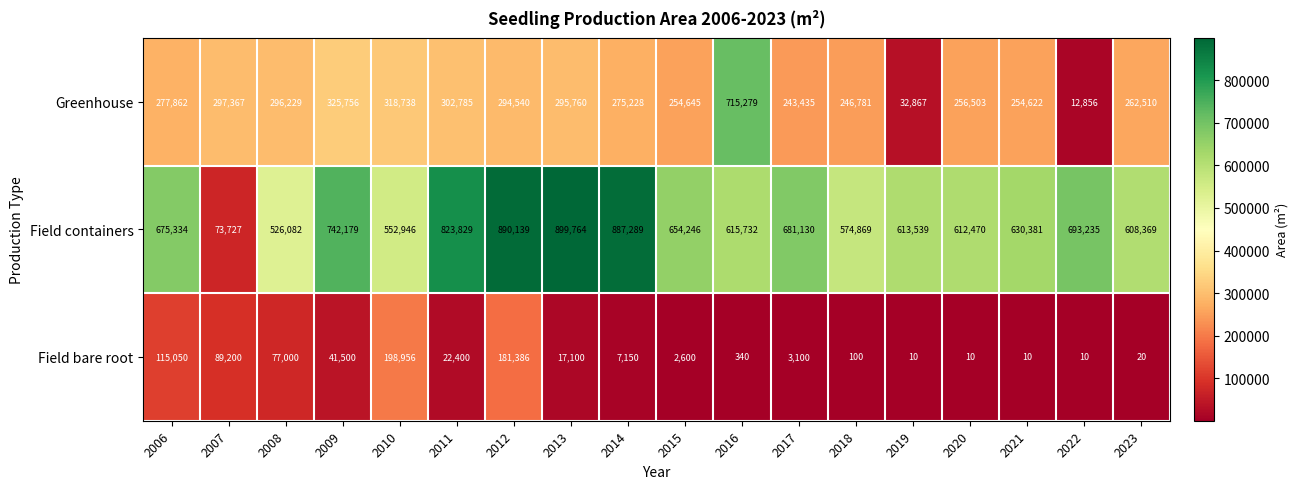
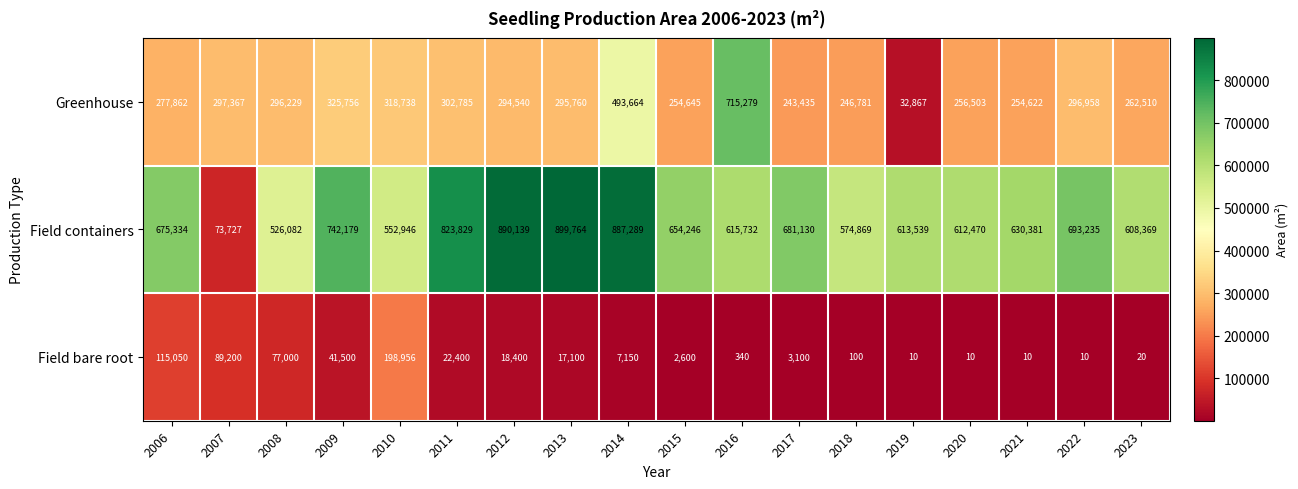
  {
    "Greenhouse": {
      "2006": "277,862",
      "2007": "297,367",
      "2008": "296,229",
      "2009": "325,756",
      "2010": "318,738",
      "2011": "302,785",
      "2012": "294,540",
      "2013": "295,760",
-     "2014": "275,228",
+     "2014": "493,664",
      "2015": "254,645",
      "2016": "715,279",
      "2017": "243,435",
      "2018": "246,781",
      "2019": "32,867",
      "2020": "256,503",
      "2021": "254,622",
-     "2022": "12,856",
+     "2022": "296,958",
      "2023": "262,510"
    },
    "Field containers": {
      "2006": "675,334",
      "2007": "73,727",
      "2008": "526,082",
      "2009": "742,179",
      "2010": "552,946",
      "2011": "823,829",
      "2012": "890,139",
      "2013": "899,764",
      "2014": "887,289",
      "2015": "654,246",
      "2016": "615,732",
      "2017": "681,130",
      "2018": "574,869",
      "2019": "613,539",
      "2020": "612,470",
      "2021": "630,381",
      "2022": "693,235",
      "2023": "608,369"
    },
    "Field bare root": {
      "2006": "115,050",
      "2007": "89,200",
      "2008": "77,000",
      "2009": "41,500",
      "2010": "198,956",
      "2011": "22,400",
-     "2012": "181,386",
+     "2012": "18,400",
      "2013": "17,100",
      "2014": "7,150",
      "2015": "2,600",
      "2016": "340",
      "2017": "3,100",
      "2018": "100",
      "2019": "10",
      "2020": "10",
      "2021": "10",
      "2022": "10",
      "2023": "20"
    }
  }
